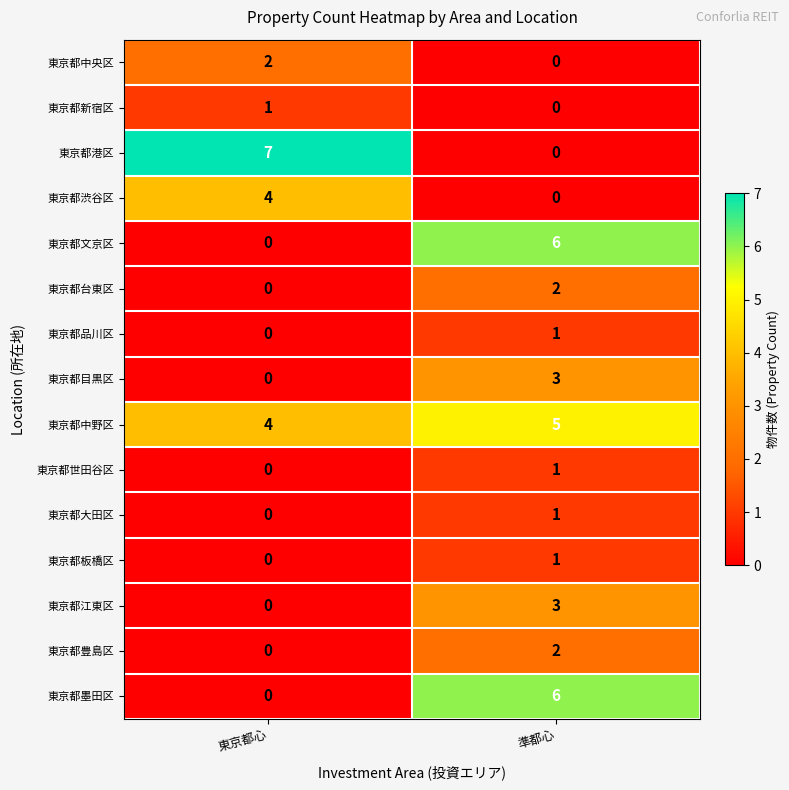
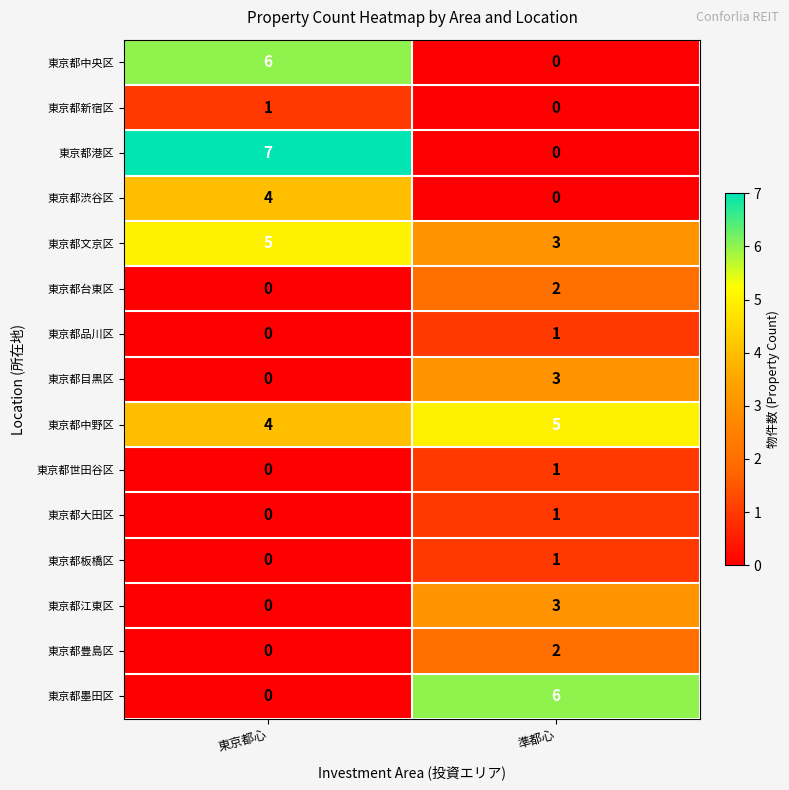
  {
    "東京都中央区": {
-     "東京都心": 2,
+     "東京都心": 6,
      "準都心": 0
    },
    "東京都新宿区": {
      "東京都心": 1,
      "準都心": 0
    },
    "東京都港区": {
      "東京都心": 7,
      "準都心": 0
    },
    "東京都渋谷区": {
      "東京都心": 4,
      "準都心": 0
    },
    "東京都文京区": {
-     "東京都心": 0,
-     "準都心": 6
+     "東京都心": 5,
+     "準都心": 3
    },
    "東京都台東区": {
      "東京都心": 0,
      "準都心": 2
    },
    "東京都品川区": {
      "東京都心": 0,
      "準都心": 1
    },
    "東京都目黒区": {
      "東京都心": 0,
      "準都心": 3
    },
    "東京都中野区": {
      "東京都心": 4,
      "準都心": 5
    },
    "東京都世田谷区": {
      "東京都心": 0,
      "準都心": 1
    },
    "東京都大田区": {
      "東京都心": 0,
      "準都心": 1
    },
    "東京都板橋区": {
      "東京都心": 0,
      "準都心": 1
    },
    "東京都江東区": {
      "東京都心": 0,
      "準都心": 3
    },
    "東京都豊島区": {
      "東京都心": 0,
      "準都心": 2
    },
    "東京都墨田区": {
      "東京都心": 0,
      "準都心": 6
    }
  }
